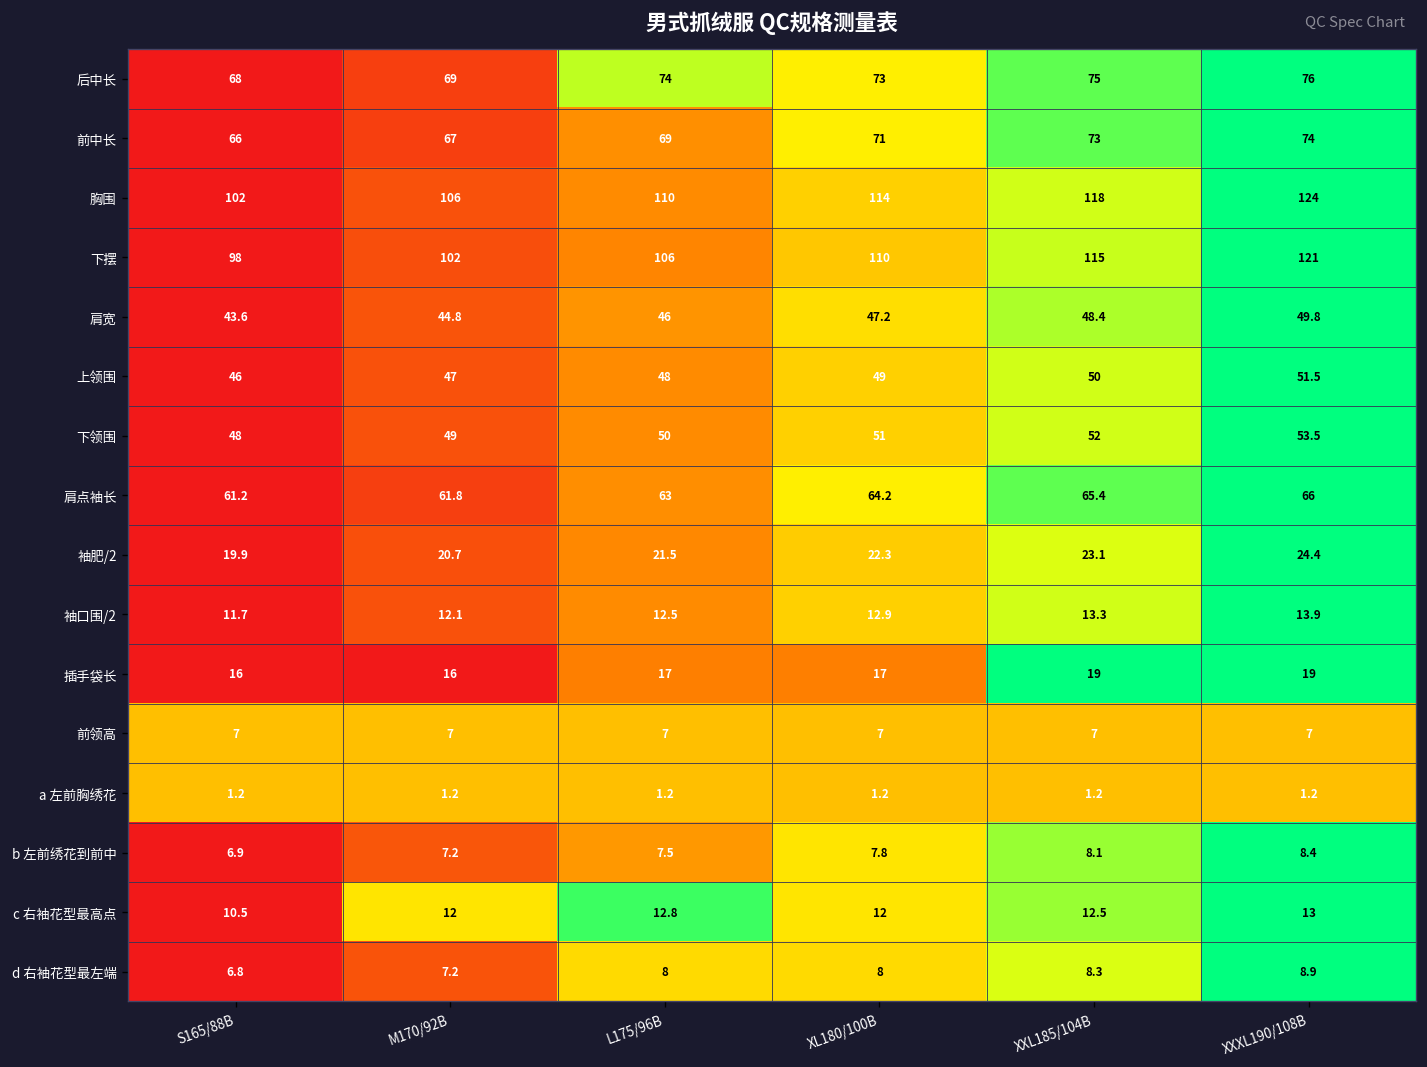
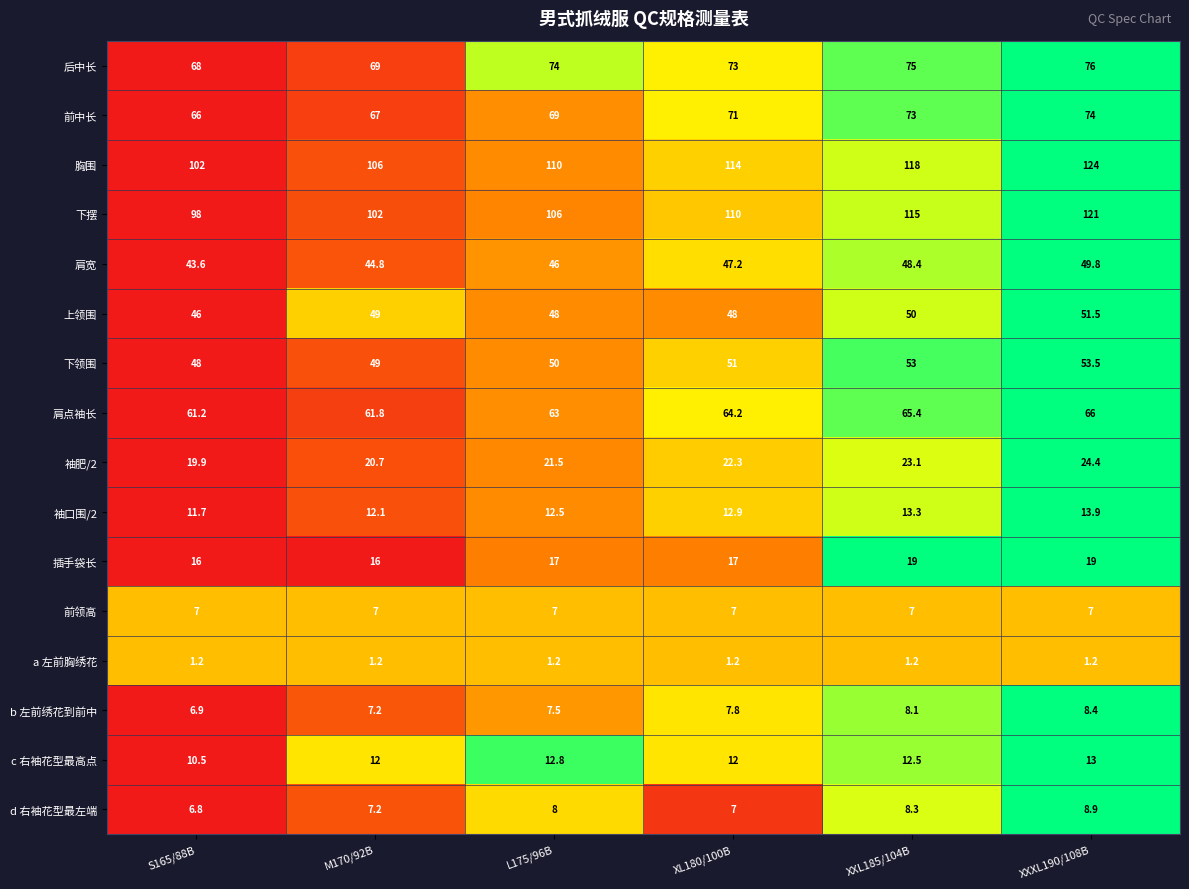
  {
    "后中长": {
      "S165/88B": 68,
      "M170/92B": 69,
      "L175/96B": 74,
      "XL180/100B": 73,
      "XXL185/104B": 75,
      "XXXL190/108B": 76
    },
    "前中长": {
      "S165/88B": 66,
      "M170/92B": 67,
      "L175/96B": 69,
      "XL180/100B": 71,
      "XXL185/104B": 73,
      "XXXL190/108B": 74
    },
    "胸围": {
      "S165/88B": 102,
      "M170/92B": 106,
      "L175/96B": 110,
      "XL180/100B": 114,
      "XXL185/104B": 118,
      "XXXL190/108B": 124
    },
    "下摆": {
      "S165/88B": 98,
      "M170/92B": 102,
      "L175/96B": 106,
      "XL180/100B": 110,
      "XXL185/104B": 115,
      "XXXL190/108B": 121
    },
    "肩宽": {
      "S165/88B": 43.6,
      "M170/92B": 44.8,
      "L175/96B": 46,
      "XL180/100B": 47.2,
      "XXL185/104B": 48.4,
      "XXXL190/108B": 49.8
    },
    "上领围": {
      "S165/88B": 46,
-     "M170/92B": 47,
+     "M170/92B": 49,
      "L175/96B": 48,
-     "XL180/100B": 49,
+     "XL180/100B": 48,
      "XXL185/104B": 50,
      "XXXL190/108B": 51.5
    },
    "下领围": {
      "S165/88B": 48,
      "M170/92B": 49,
      "L175/96B": 50,
      "XL180/100B": 51,
-     "XXL185/104B": 52,
+     "XXL185/104B": 53,
      "XXXL190/108B": 53.5
    },
    "肩点袖长": {
      "S165/88B": 61.2,
      "M170/92B": 61.8,
      "L175/96B": 63,
      "XL180/100B": 64.2,
      "XXL185/104B": 65.4,
      "XXXL190/108B": 66
    },
    "袖肥/2": {
      "S165/88B": 19.9,
      "M170/92B": 20.7,
      "L175/96B": 21.5,
      "XL180/100B": 22.3,
      "XXL185/104B": 23.1,
      "XXXL190/108B": 24.4
    },
    "袖口围/2": {
      "S165/88B": 11.7,
      "M170/92B": 12.1,
      "L175/96B": 12.5,
      "XL180/100B": 12.9,
      "XXL185/104B": 13.3,
      "XXXL190/108B": 13.9
    },
    "插手袋长": {
      "S165/88B": 16,
      "M170/92B": 16,
      "L175/96B": 17,
      "XL180/100B": 17,
      "XXL185/104B": 19,
      "XXXL190/108B": 19
    },
    "前领高": {
      "S165/88B": 7,
      "M170/92B": 7,
      "L175/96B": 7,
      "XL180/100B": 7,
      "XXL185/104B": 7,
      "XXXL190/108B": 7
    },
    "a 左前胸绣花": {
      "S165/88B": 1.2,
      "M170/92B": 1.2,
      "L175/96B": 1.2,
      "XL180/100B": 1.2,
      "XXL185/104B": 1.2,
      "XXXL190/108B": 1.2
    },
    "b 左前绣花到前中": {
      "S165/88B": 6.9,
      "M170/92B": 7.2,
      "L175/96B": 7.5,
      "XL180/100B": 7.8,
      "XXL185/104B": 8.1,
      "XXXL190/108B": 8.4
    },
    "c 右袖花型最高点": {
      "S165/88B": 10.5,
      "M170/92B": 12,
      "L175/96B": 12.8,
      "XL180/100B": 12,
      "XXL185/104B": 12.5,
      "XXXL190/108B": 13
    },
    "d 右袖花型最左端": {
      "S165/88B": 6.8,
      "M170/92B": 7.2,
      "L175/96B": 8,
-     "XL180/100B": 8,
+     "XL180/100B": 7,
      "XXL185/104B": 8.3,
      "XXXL190/108B": 8.9
    }
  }
